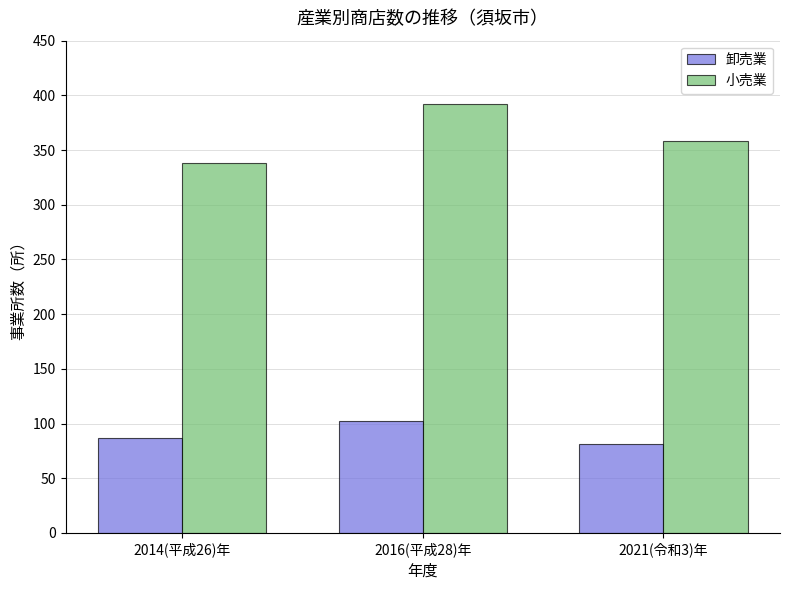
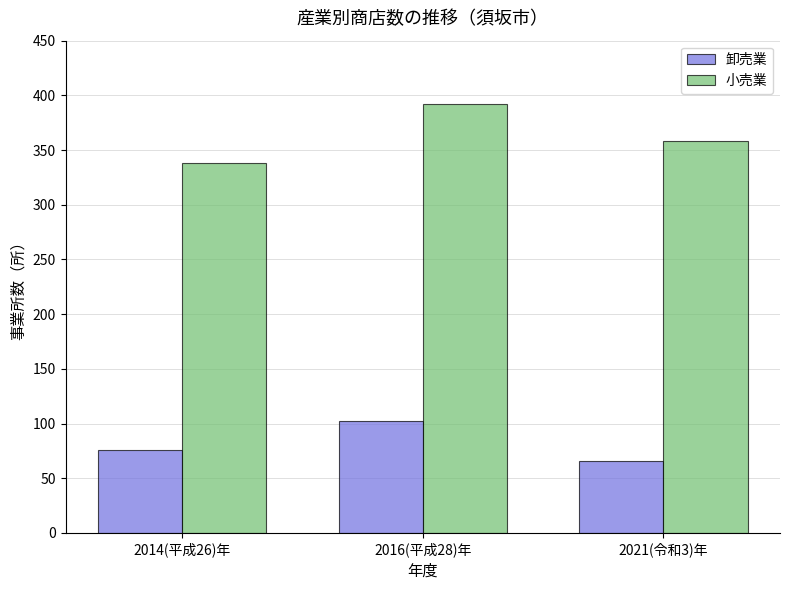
  {
    "卸売業": {
-     "2014(平成26)年": 87,
+     "2014(平成26)年": 76,
      "2016(平成28)年": 102,
-     "2021(令和3)年": 81
+     "2021(令和3)年": 66
    },
    "小売業": {
      "2014(平成26)年": 338,
      "2016(平成28)年": 392,
      "2021(令和3)年": 358
    }
  }
